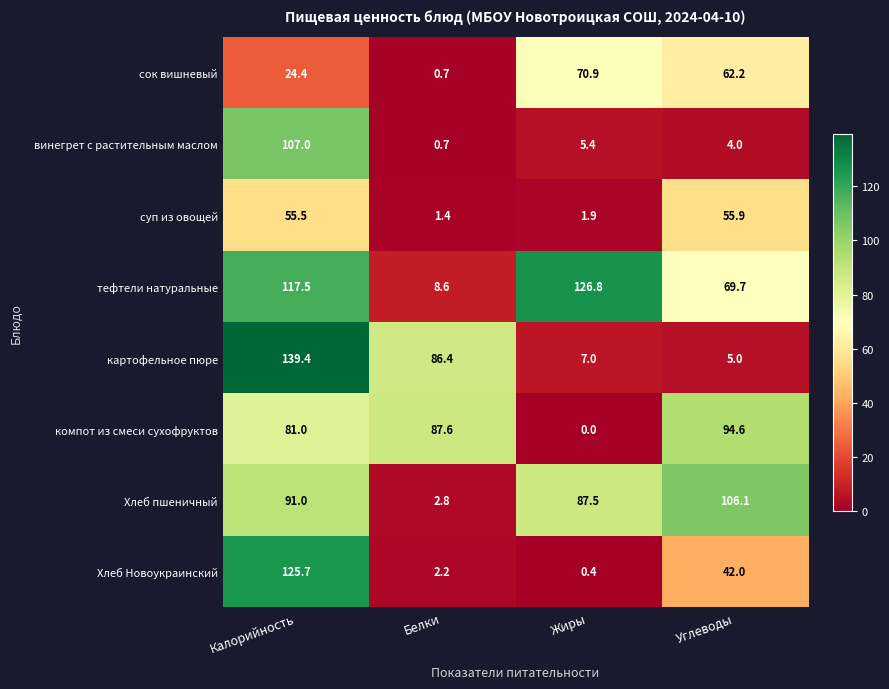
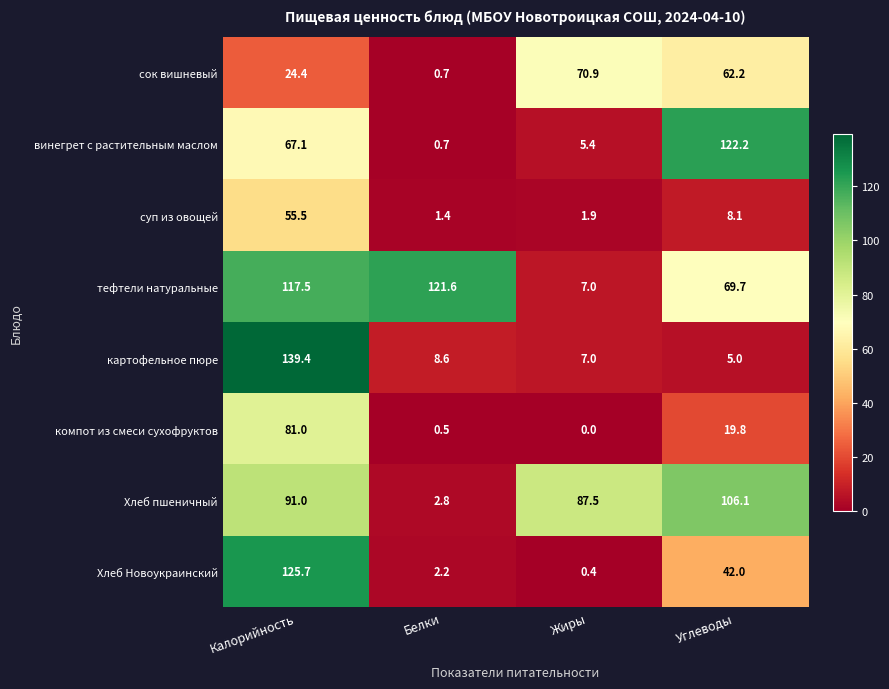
  {
    "сок вишневый": {
      "Калорийность": 24.4,
      "Белки": 0.7,
      "Жиры": 70.9,
      "Углеводы": 62.2
    },
    "винегрет с растительным маслом": {
-     "Калорийность": 107.0,
+     "Калорийность": 67.1,
      "Белки": 0.7,
      "Жиры": 5.4,
-     "Углеводы": 4.0
+     "Углеводы": 122.2
    },
    "суп из овощей": {
      "Калорийность": 55.5,
      "Белки": 1.4,
      "Жиры": 1.9,
-     "Углеводы": 55.9
+     "Углеводы": 8.1
    },
    "тефтели натуральные": {
      "Калорийность": 117.5,
-     "Белки": 8.6,
-     "Жиры": 126.8,
+     "Белки": 121.6,
+     "Жиры": 7.0,
      "Углеводы": 69.7
    },
    "картофельное пюре": {
      "Калорийность": 139.4,
-     "Белки": 86.4,
+     "Белки": 8.6,
      "Жиры": 7.0,
      "Углеводы": 5.0
    },
    "компот из смеси сухофруктов": {
      "Калорийность": 81.0,
-     "Белки": 87.6,
+     "Белки": 0.5,
      "Жиры": 0.0,
-     "Углеводы": 94.6
+     "Углеводы": 19.8
    },
    "Хлеб пшеничный": {
      "Калорийность": 91.0,
      "Белки": 2.8,
      "Жиры": 87.5,
      "Углеводы": 106.1
    },
    "Хлеб Новоукраинский": {
      "Калорийность": 125.7,
      "Белки": 2.2,
      "Жиры": 0.4,
      "Углеводы": 42.0
    }
  }
